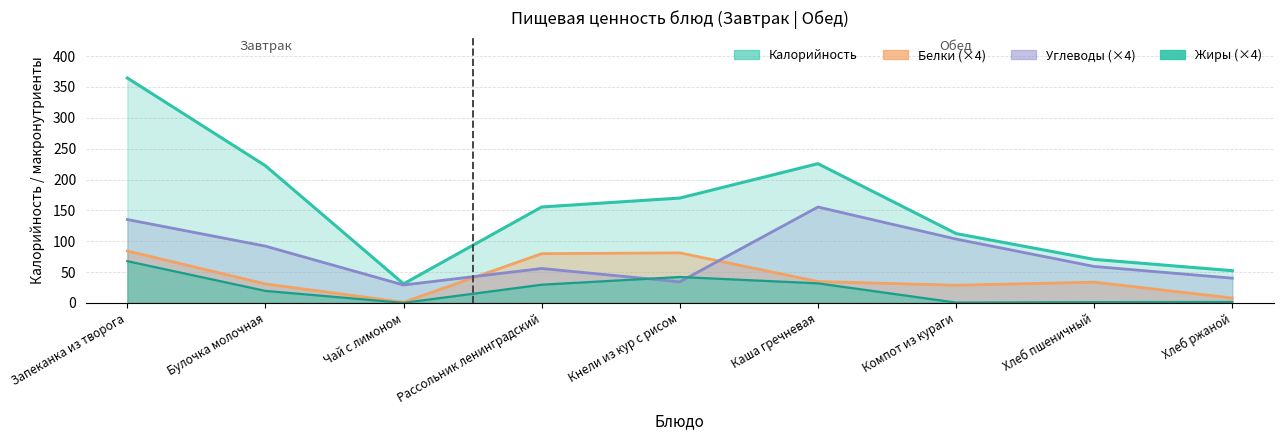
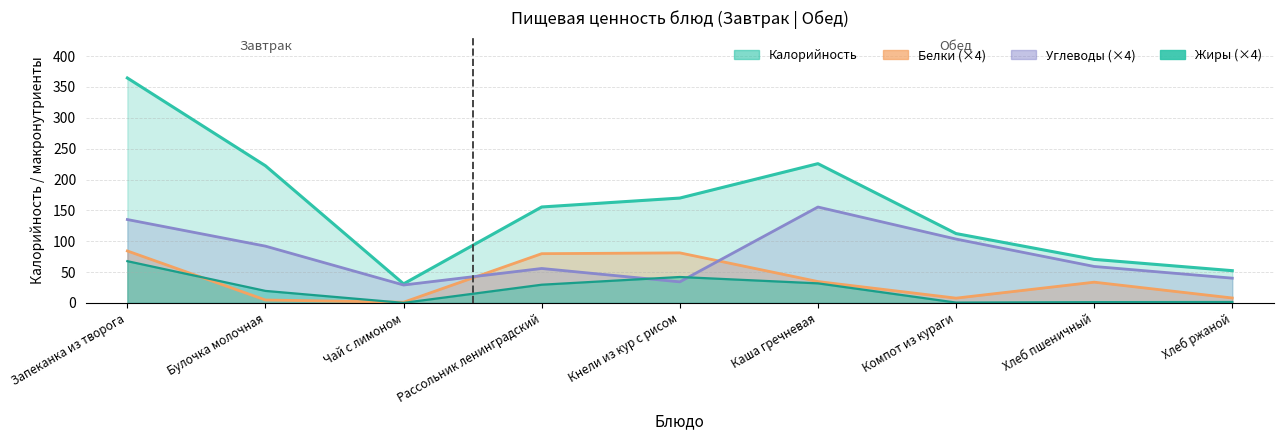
  {
    "Белки (×4)": {
      "Запеканка из творога": 80,
-     "Булочка молочная": 30,
+     "Булочка молочная": 0,
      "Рассольник ленинградский": 80,
      "Кнели из кур с рисом": 80,
-     "Компот из кураги": 30,
+     "Компот из кураги": 10,
      "Хлеб пшеничный": 30,
      "Хлеб ржаной": 10
    }
  }
